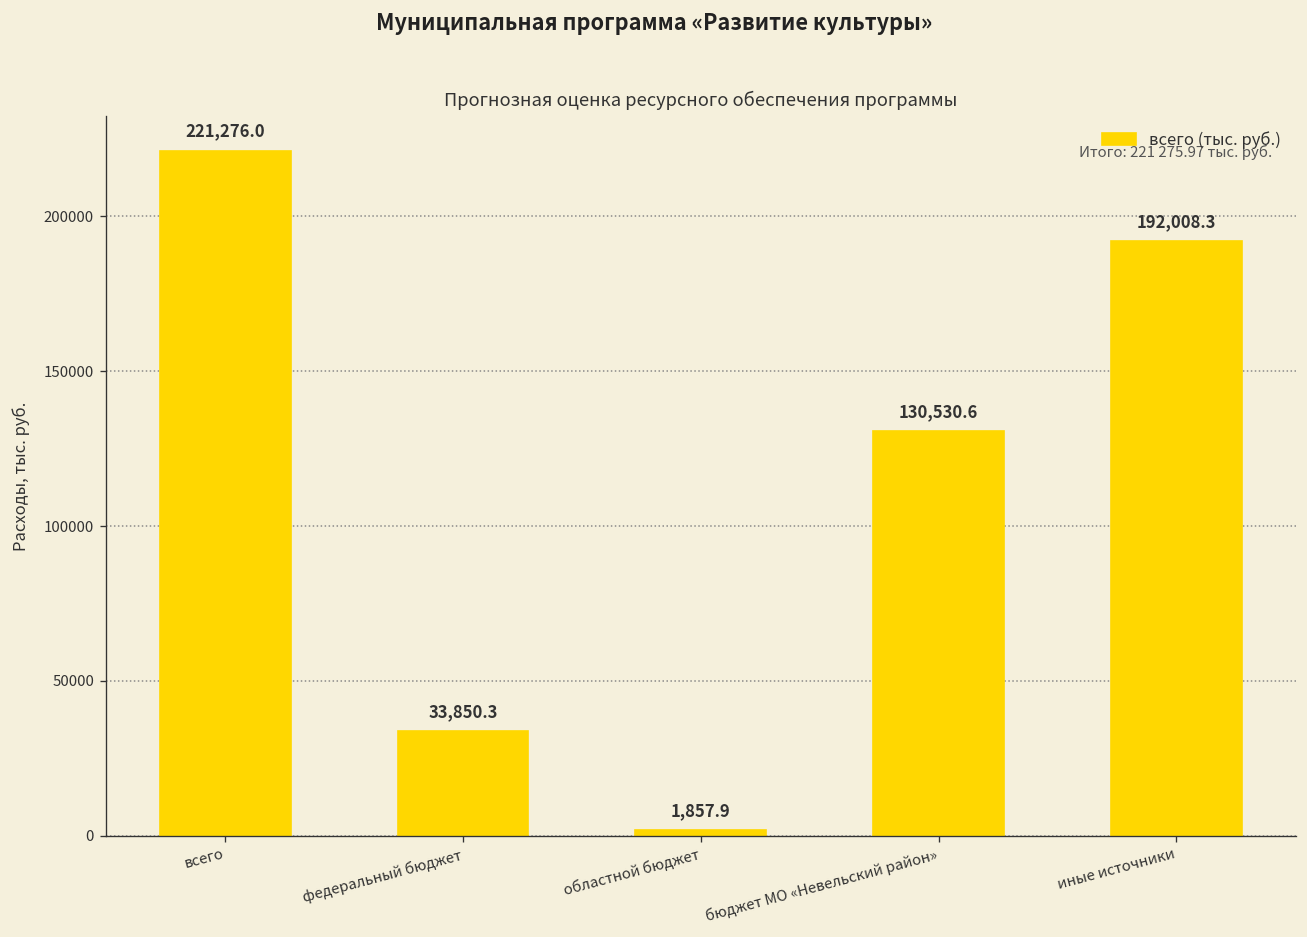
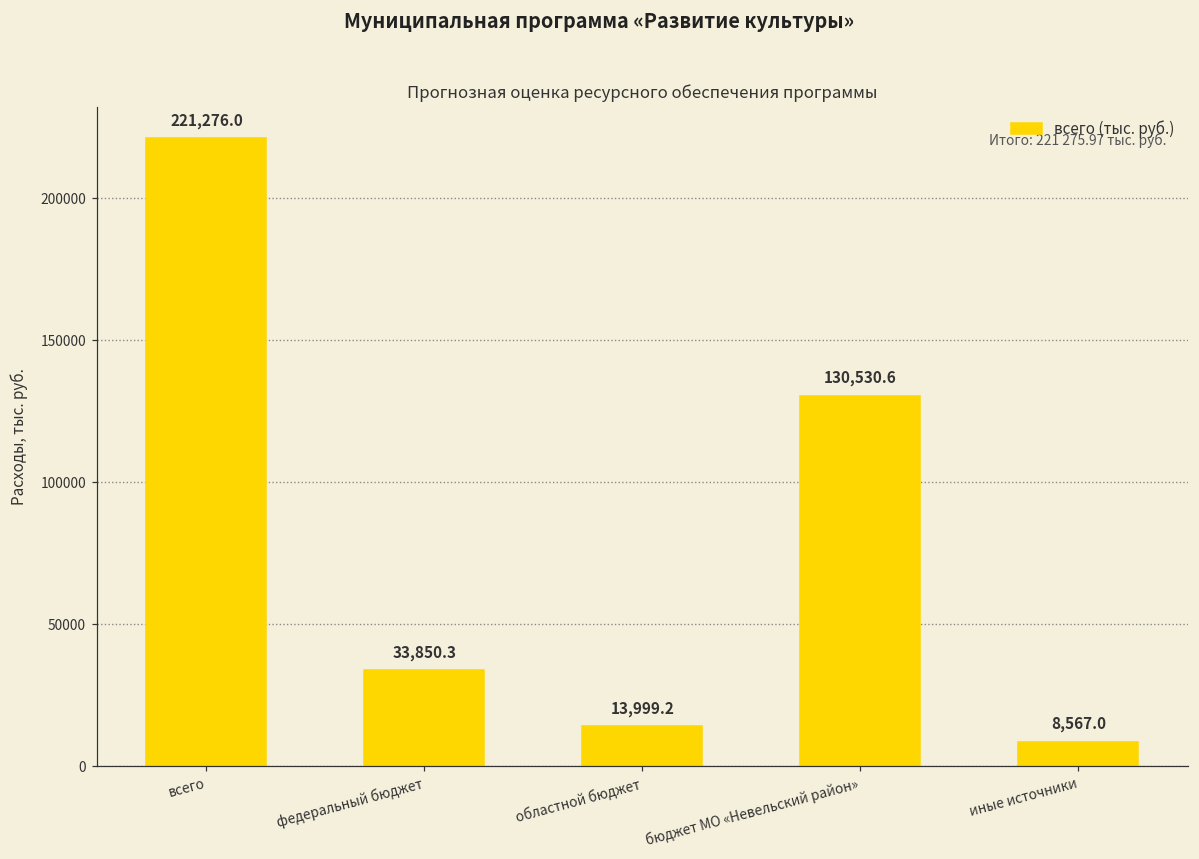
  {
    "всего": "221,276.0",
    "федеральный бюджет": "33,850.3",
-   "областной бюджет": "1,857.9",
+   "областной бюджет": "13,999.2",
    "бюджет МО «Невельский район»": "130,530.6",
-   "иные источники": "192,008.3"
+   "иные источники": "8,567.0"
  }
